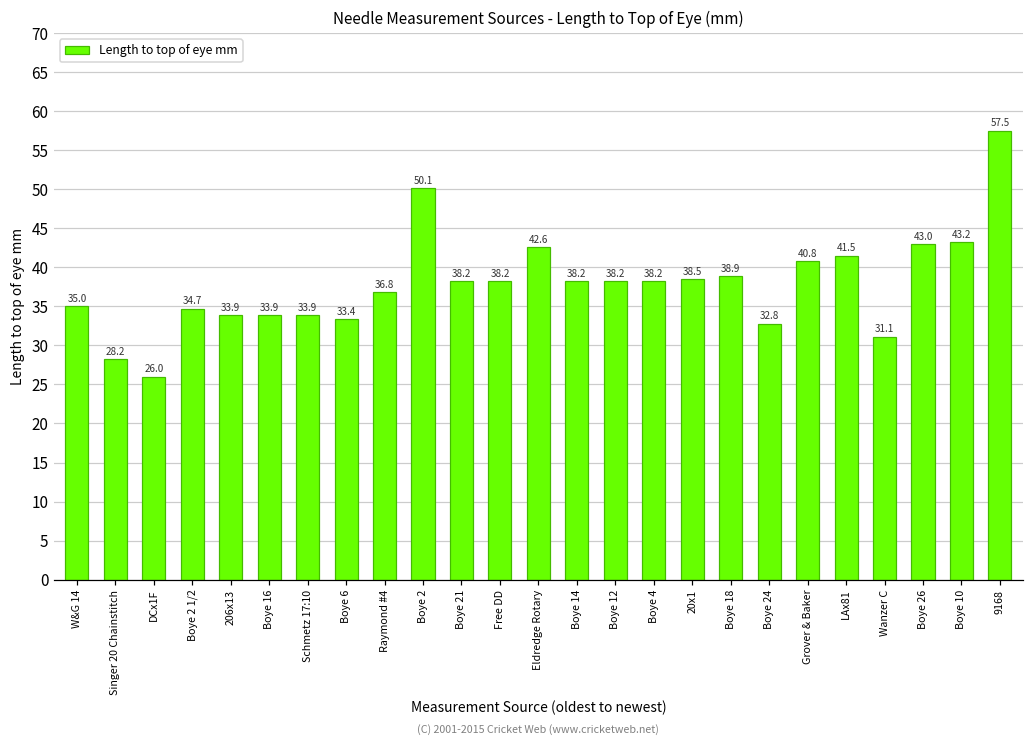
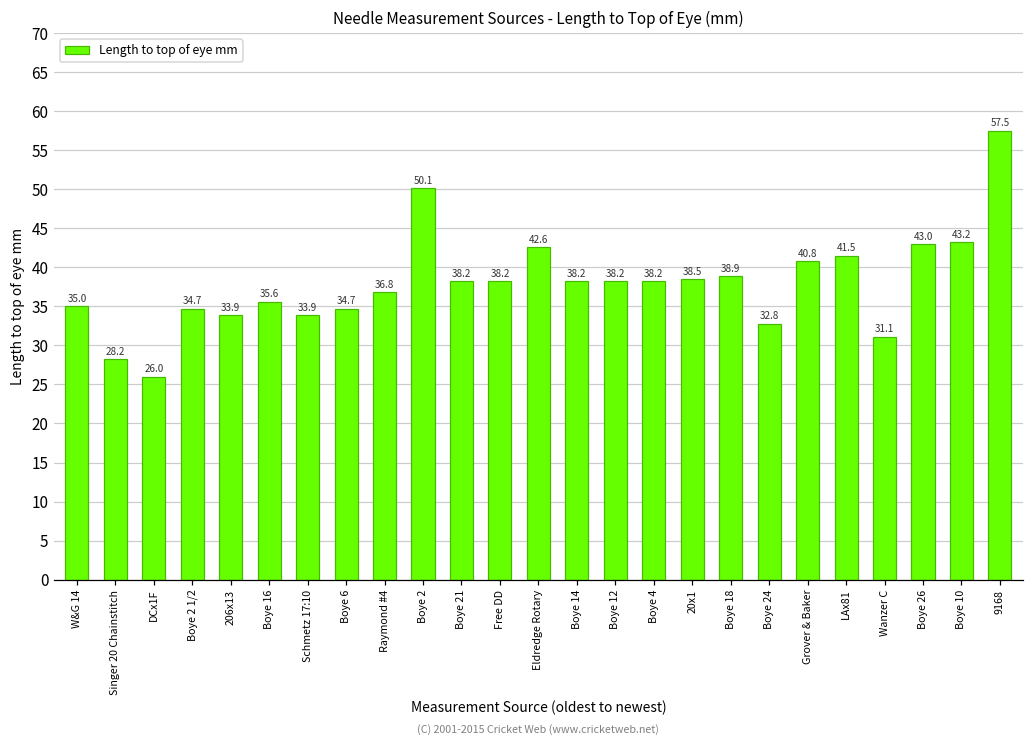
  {
    "W&G 14": 35.0,
    "Singer 20 Chainstitch": 28.2,
    "DCx1F": 26.0,
    "Boye 2 1/2": 34.7,
    "206x13": 33.9,
-   "Boye 16": 33.9,
+   "Boye 16": 35.6,
    "Schmetz 17:10": 33.9,
-   "Boye 6": 33.4,
+   "Boye 6": 34.7,
    "Raymond #4": 36.8,
    "Boye 2": 50.1,
    "Boye 21": 38.2,
    "Free DD": 38.2,
    "Eldredge Rotary": 42.6,
    "Boye 14": 38.2,
    "Boye 12": 38.2,
    "Boye 4": 38.2,
    "20x1": 38.5,
    "Boye 18": 38.9,
    "Boye 24": 32.8,
    "Grover & Baker": 40.8,
    "LAx81": 41.5,
    "Wanzer C": 31.1,
    "Boye 26": 43.0,
    "Boye 10": 43.2,
    "9168": 57.5
  }
